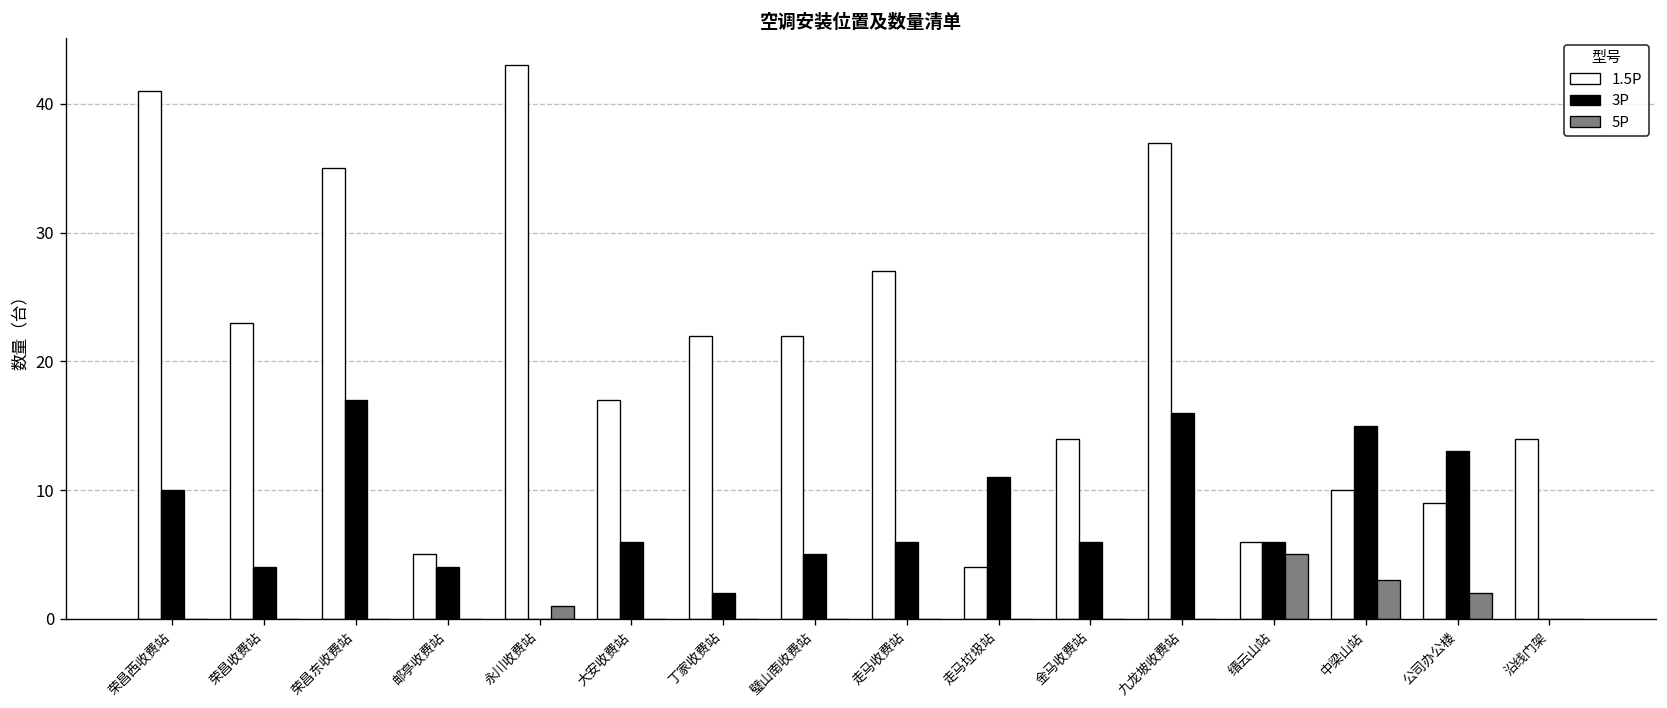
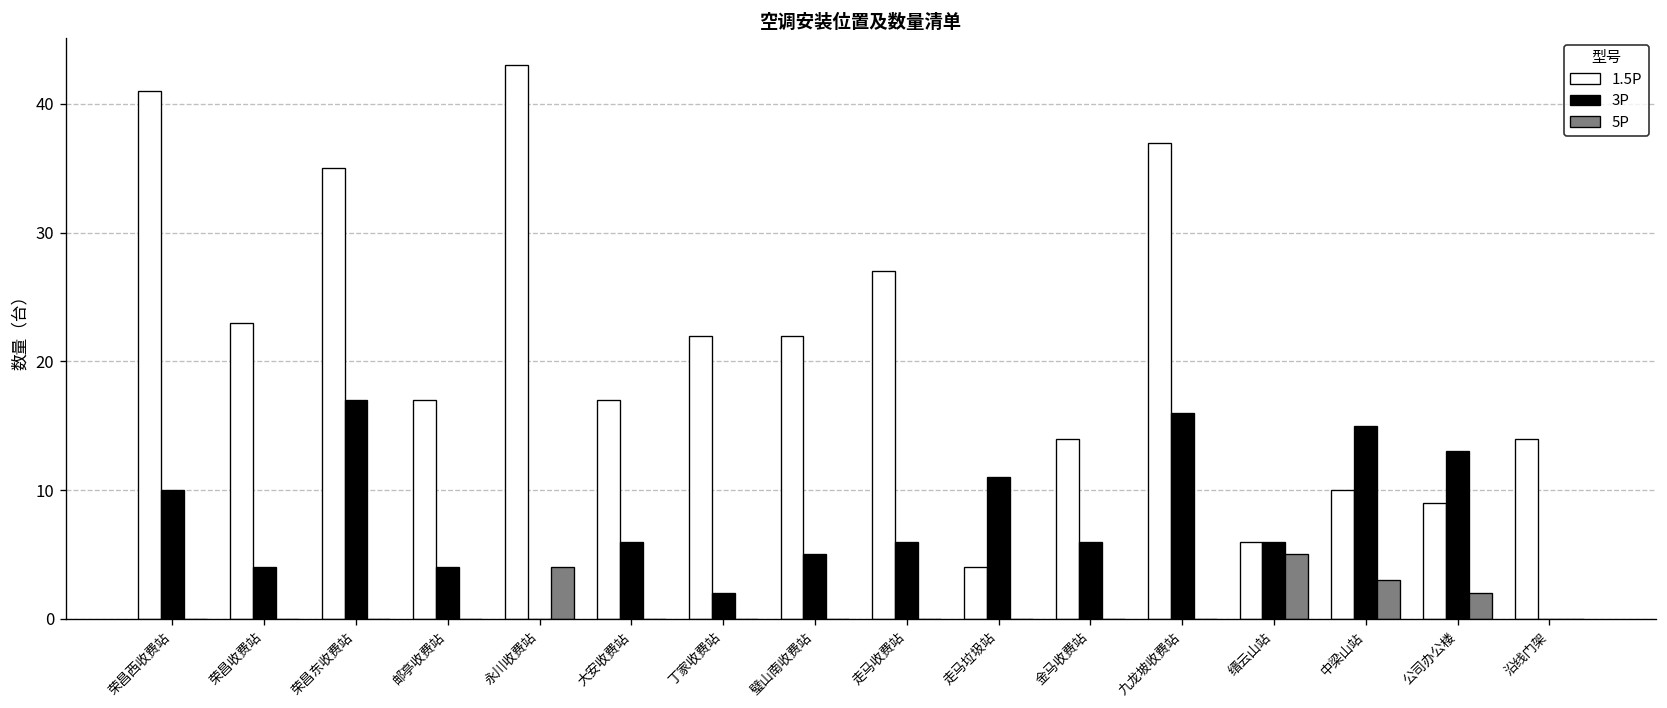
  {
    "1.5P": {
      "荣昌西收费站": 41,
      "荣昌收费站": 23,
      "荣昌东收费站": 35,
-     "邮亭收费站": 5,
+     "邮亭收费站": 17,
      "永川收费站": 43,
      "大安收费站": 17,
      "丁家收费站": 22,
      "璧山南收费站": 22,
      "走马收费站": 27,
      "走马垃圾站": 4,
      "金马收费站": 14,
      "九龙坡收费站": 37,
      "缙云山站": 6,
      "中梁山站": 10,
      "公司办公楼": 9,
      "沿线门架": 14
    },
    "3P": {
      "荣昌西收费站": 10,
      "荣昌收费站": 4,
      "荣昌东收费站": 17,
      "邮亭收费站": 4,
      "永川收费站": 0,
      "大安收费站": 6,
      "丁家收费站": 2,
      "璧山南收费站": 5,
      "走马收费站": 6,
      "走马垃圾站": 11,
      "金马收费站": 6,
      "九龙坡收费站": 16,
      "缙云山站": 6,
      "中梁山站": 15,
      "公司办公楼": 13,
      "沿线门架": 0
    },
    "5P": {
      "荣昌西收费站": 0,
      "荣昌收费站": 0,
      "荣昌东收费站": 0,
      "邮亭收费站": 0,
-     "永川收费站": 1,
+     "永川收费站": 4,
      "大安收费站": 0,
      "丁家收费站": 0,
      "璧山南收费站": 0,
      "走马收费站": 0,
      "走马垃圾站": 0,
      "金马收费站": 0,
      "九龙坡收费站": 0,
      "缙云山站": 5,
      "中梁山站": 3,
      "公司办公楼": 2,
      "沿线门架": 0
    }
  }
